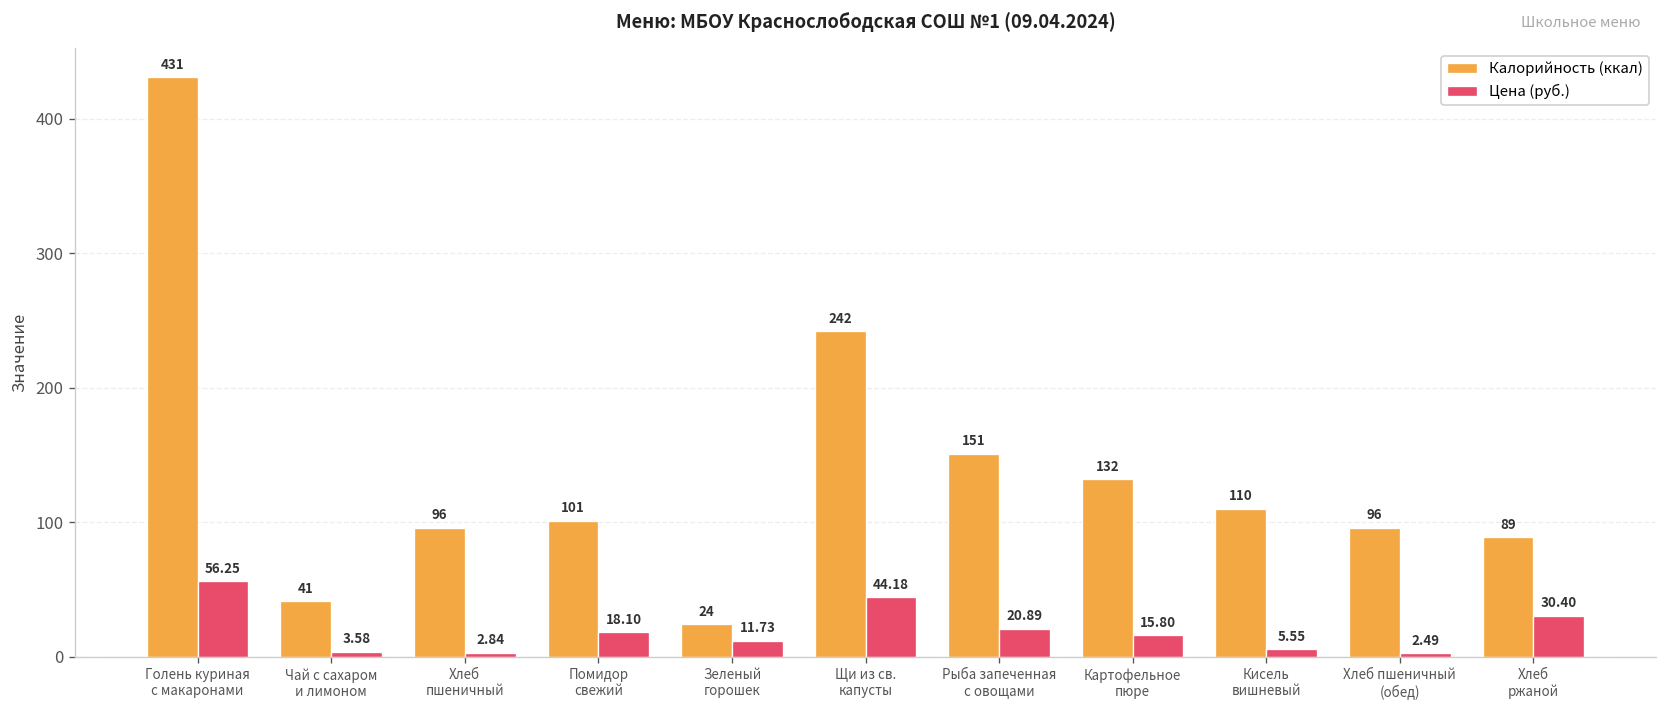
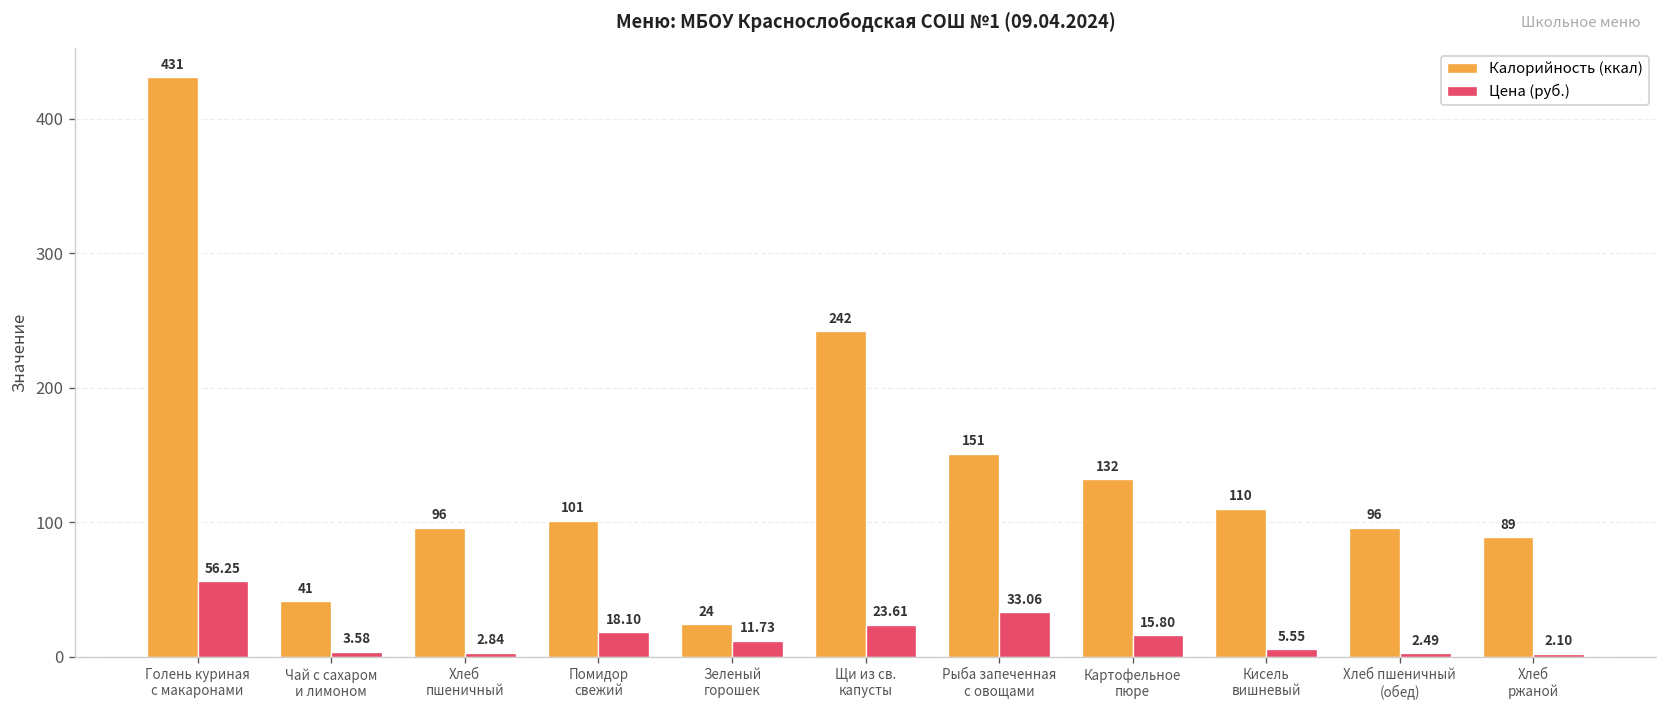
  {
    "Калорийность (ккал)": {
      "Голень куриная с макаронами": 431,
      "Чай с сахаром и лимоном": 41,
      "Хлеб пшеничный": 96,
      "Помидор свежий": 101,
      "Зеленый горошек": 24,
      "Щи из св. капусты": 242,
      "Рыба запеченная с овощами": 151,
      "Картофельное пюре": 132,
      "Кисель вишневый": 110,
      "Хлеб пшеничный (обед)": 96,
      "Хлеб ржаной": 89
    },
    "Цена (руб.)": {
      "Голень куриная с макаронами": 56.25,
      "Чай с сахаром и лимоном": 3.58,
      "Хлеб пшеничный": 2.84,
      "Помидор свежий": 18.10,
      "Зеленый горошек": 11.73,
-     "Щи из св. капусты": 44.18,
-     "Рыба запеченная с овощами": 20.89,
+     "Щи из св. капусты": 23.61,
+     "Рыба запеченная с овощами": 33.06,
      "Картофельное пюре": 15.80,
      "Кисель вишневый": 5.55,
      "Хлеб пшеничный (обед)": 2.49,
-     "Хлеб ржаной": 30.40
+     "Хлеб ржаной": 2.10
    }
  }
